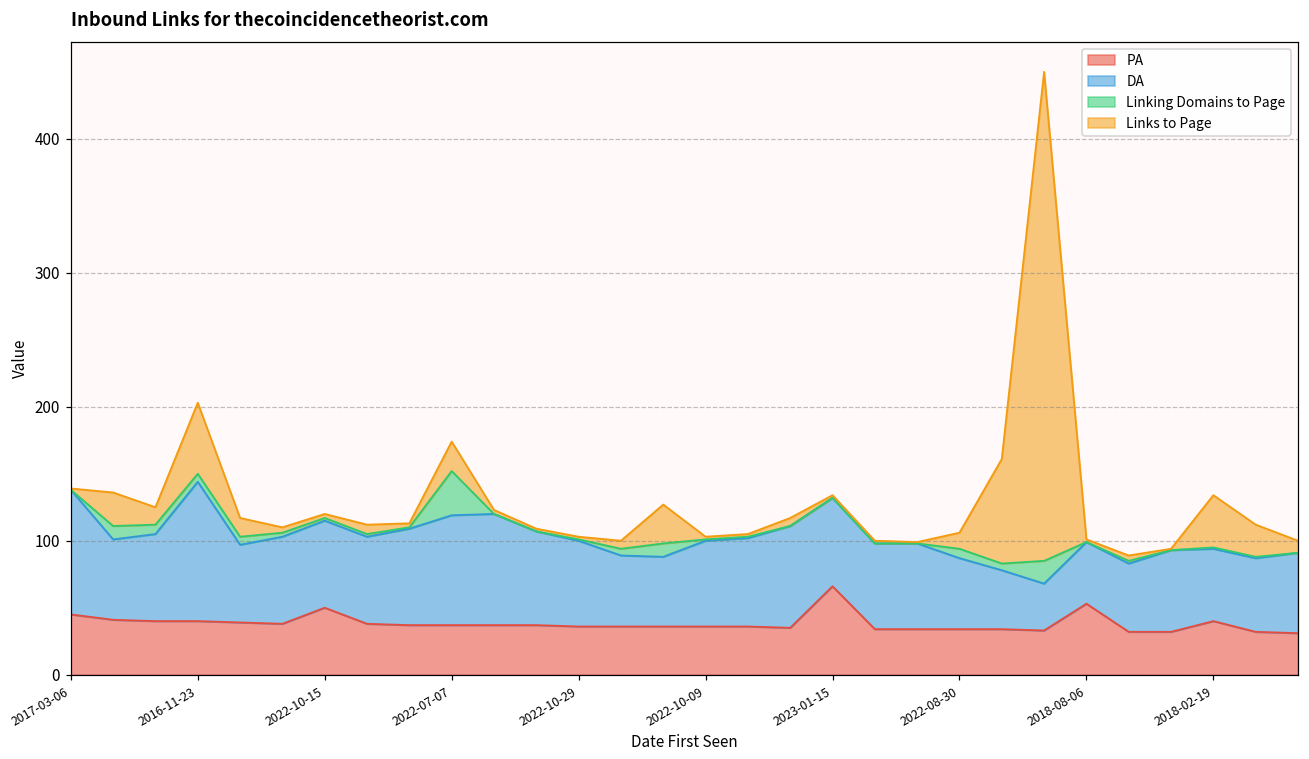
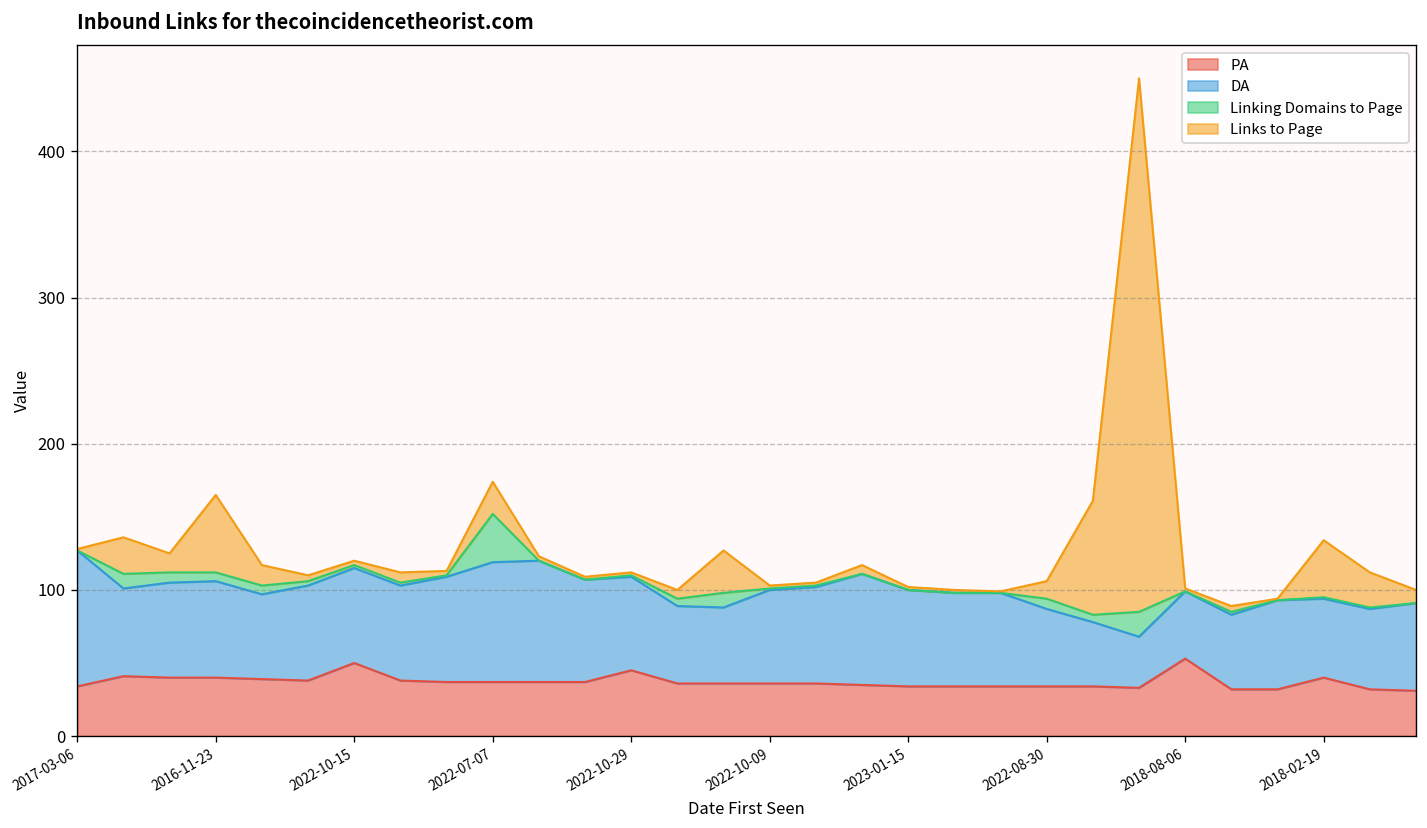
  {
    "PA": {
-     "2017-03-06": 45,
+     "2017-03-06": 34,
      "2016-11-23": 40,
      "2022-10-15": 50,
      "2022-07-07": 37,
-     "2022-10-29": 36,
+     "2022-10-29": 45,
      "2022-10-09": 36,
-     "2023-01-15": 66,
+     "2023-01-15": 34,
      "2018-08-06": 53,
      "2018-02-19": 40
    },
    "DA": {
-     "2016-11-23": 104,
+     "2016-11-23": 66,
      "2022-07-07": 82
    },
    "Linking Domains to Page": {
      "2016-11-23": 6,
      "2022-07-07": 33
    },
    "Links to Page": {
      "2016-11-23": 53,
      "2022-10-15": 3,
      "2022-07-07": 22,
      "2018-02-19": 39
    }
  }
